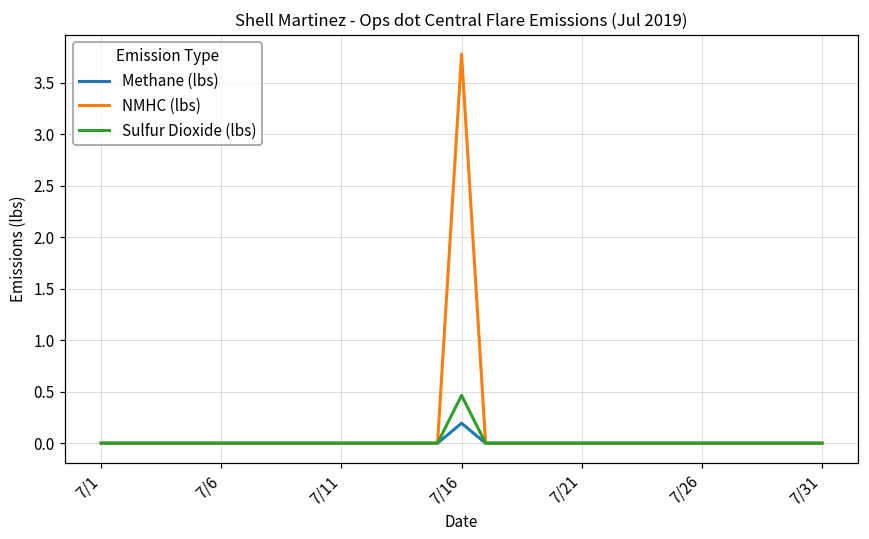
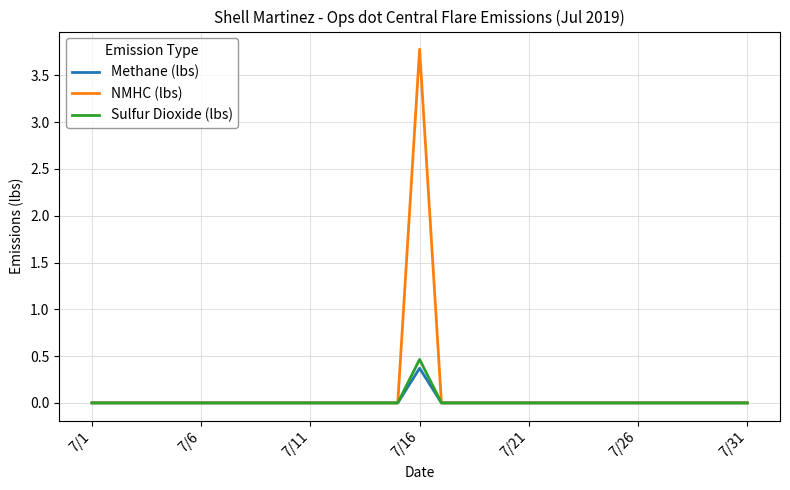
  {
    "Methane (lbs)": {
-     "7/16": 0.2
+     "7/16": 0.4
    },
    "NMHC (lbs)": {
      "7/16": 3.8
    },
    "Sulfur Dioxide (lbs)": {
      "7/16": 0.5
    }
  }
